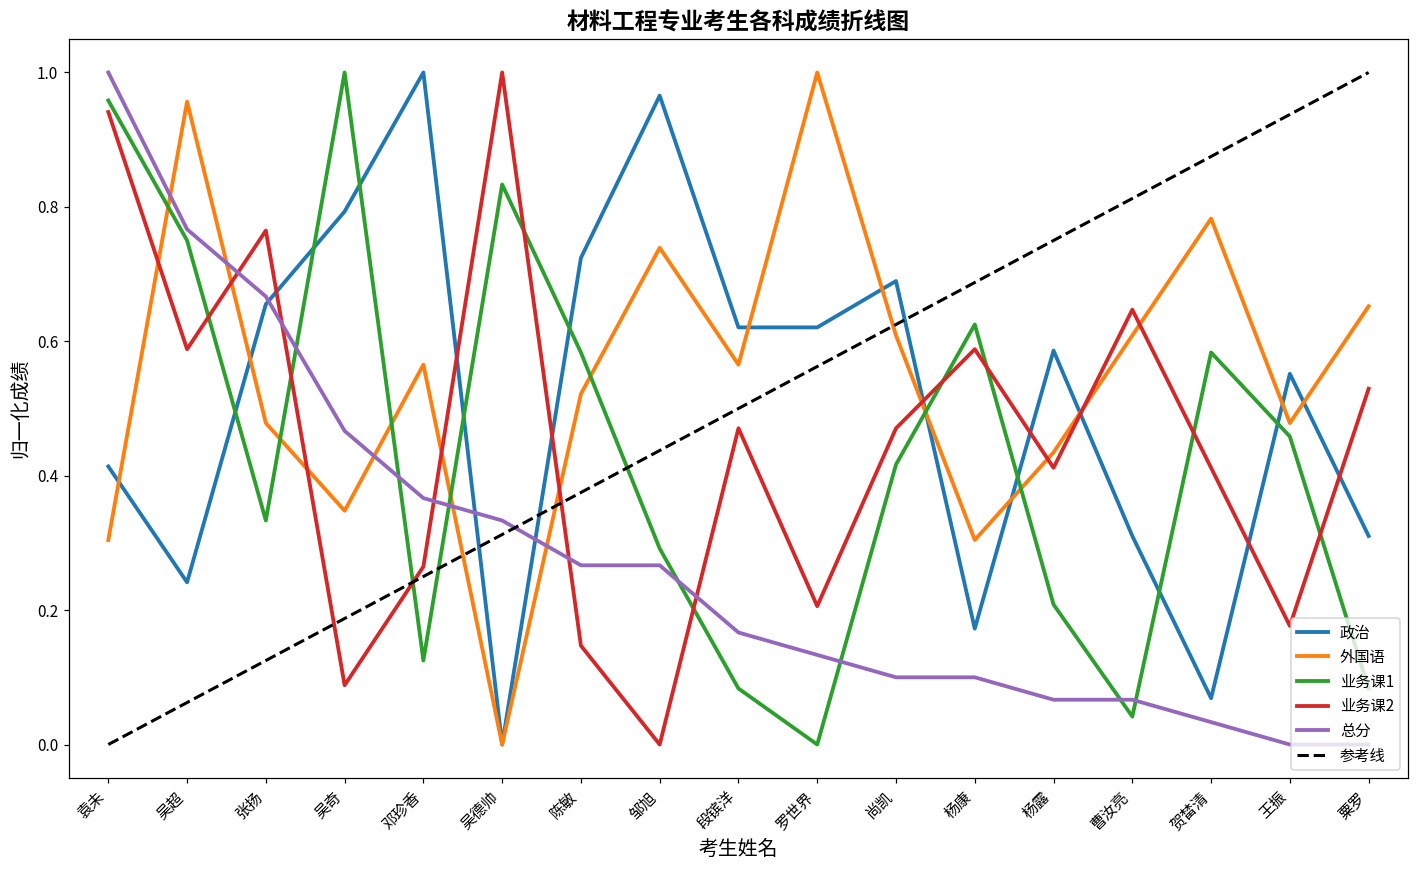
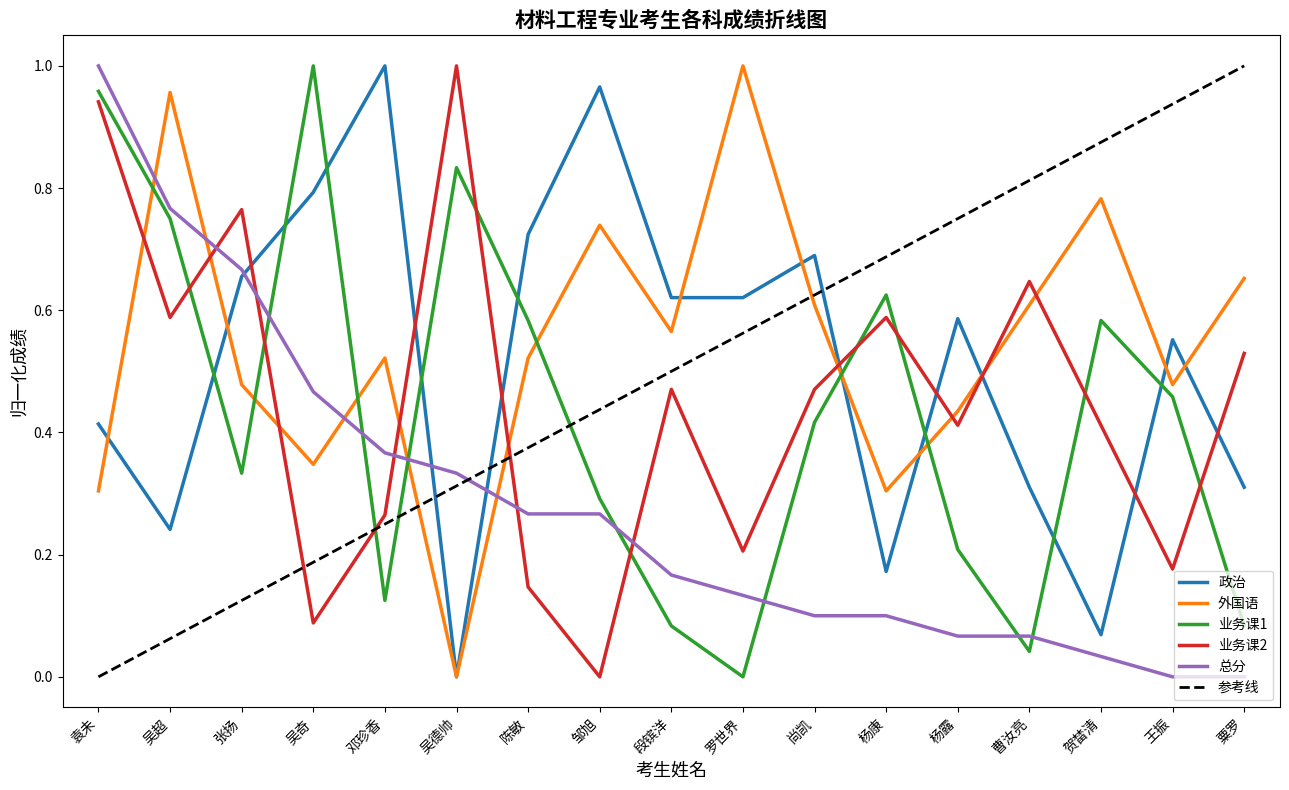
  {
    "政治": {
      "袁未": 0.41,
      "吴超": 0.24,
      "张扬": 0.66,
      "吴奇": 0.79,
      "邓珍香": 1.00,
      "陈敏": 0.72,
      "邹旭": 0.97,
      "段镔洋": 0.62,
      "罗世界": 0.62,
      "尚凯": 0.69,
      "杨康": 0.17,
      "杨露": 0.59,
      "曹汝亮": 0.31,
      "贺榃清": 0.07,
      "王振": 0.55,
      "粟罗": 0.31
    },
    "外国语": {
      "袁未": 0.30,
      "吴超": 0.96,
      "张扬": 0.48,
      "吴奇": 0.35,
-     "邓珍香": 0.57,
+     "邓珍香": 0.52,
      "陈敏": 0.52,
      "邹旭": 0.74,
      "段镔洋": 0.57,
      "罗世界": 1.00,
      "尚凯": 0.61,
      "杨康": 0.30,
      "杨露": 0.43,
      "曹汝亮": 0.61,
      "贺榃清": 0.78,
      "王振": 0.48,
      "粟罗": 0.65
    },
    "业务课1": {
      "袁未": 0.96,
      "吴超": 0.75,
      "张扬": 0.33,
      "吴奇": 1.00,
      "邓珍香": 0.13,
      "吴德帅": 0.83,
      "陈敏": 0.58,
      "邹旭": 0.29,
      "段镔洋": 0.08,
      "罗世界": 0.00,
      "尚凯": 0.42,
      "杨康": 0.63,
      "杨露": 0.21,
      "曹汝亮": 0.04,
      "贺榃清": 0.58,
      "王振": 0.46
    },
    "业务课2": {
      "袁未": 0.94,
      "吴超": 0.59,
      "张扬": 0.76,
      "吴奇": 0.09,
      "邓珍香": 0.26,
      "吴德帅": 1.00,
      "陈敏": 0.15,
      "邹旭": 0.00,
      "段镔洋": 0.47,
      "罗世界": 0.21,
      "尚凯": 0.47,
      "杨康": 0.59,
      "杨露": 0.41,
      "曹汝亮": 0.65,
      "贺榃清": 0.41,
      "王振": 0.18,
      "粟罗": 0.53
    },
    "总分": {
      "袁未": 1.00,
      "吴超": 0.77,
      "张扬": 0.67,
      "吴奇": 0.47,
      "邓珍香": 0.37,
      "吴德帅": 0.33,
      "陈敏": 0.27,
      "邹旭": 0.27,
      "段镔洋": 0.17,
      "罗世界": 0.13,
      "尚凯": 0.10,
      "杨康": 0.10,
      "杨露": 0.07,
      "曹汝亮": 0.07,
      "贺榃清": 0.03,
      "王振": 0.00
    },
    "参考线": {
      "袁未": 0.00,
      "粟罗": 1.00
    }
  }
